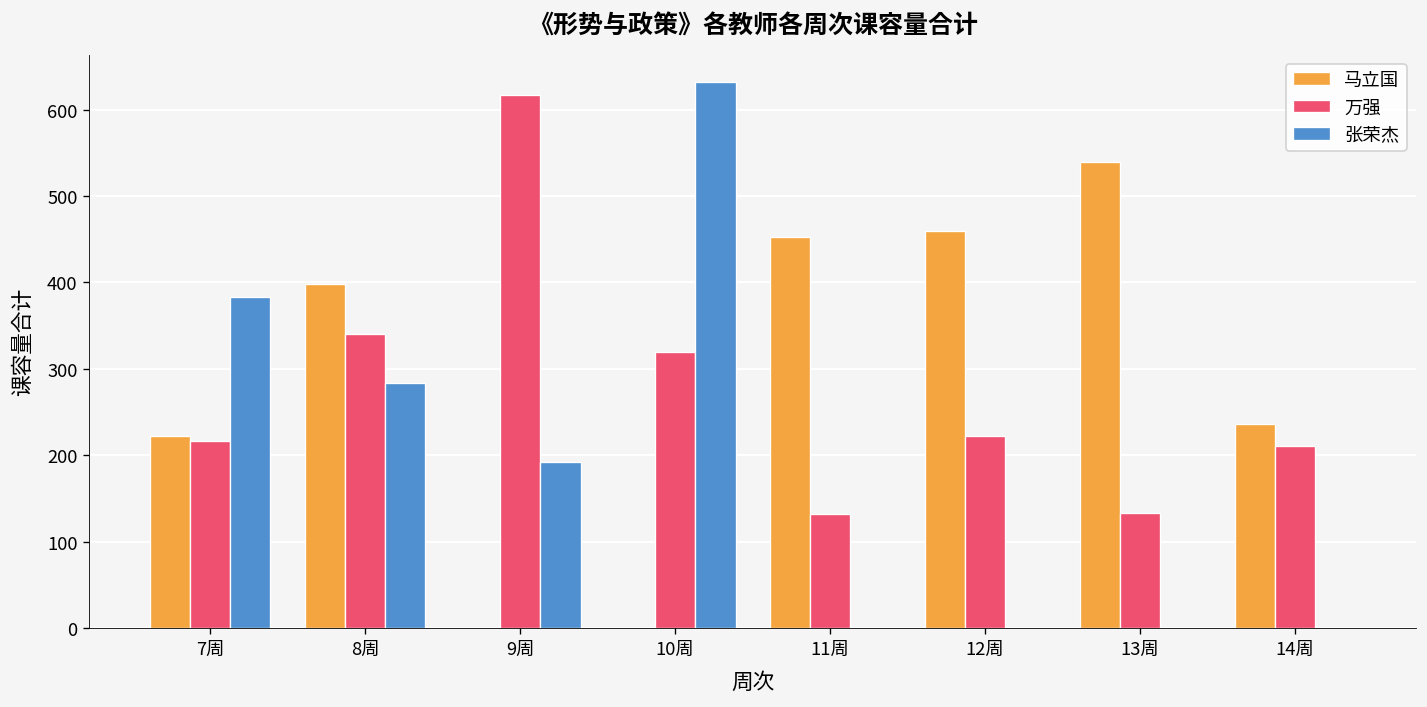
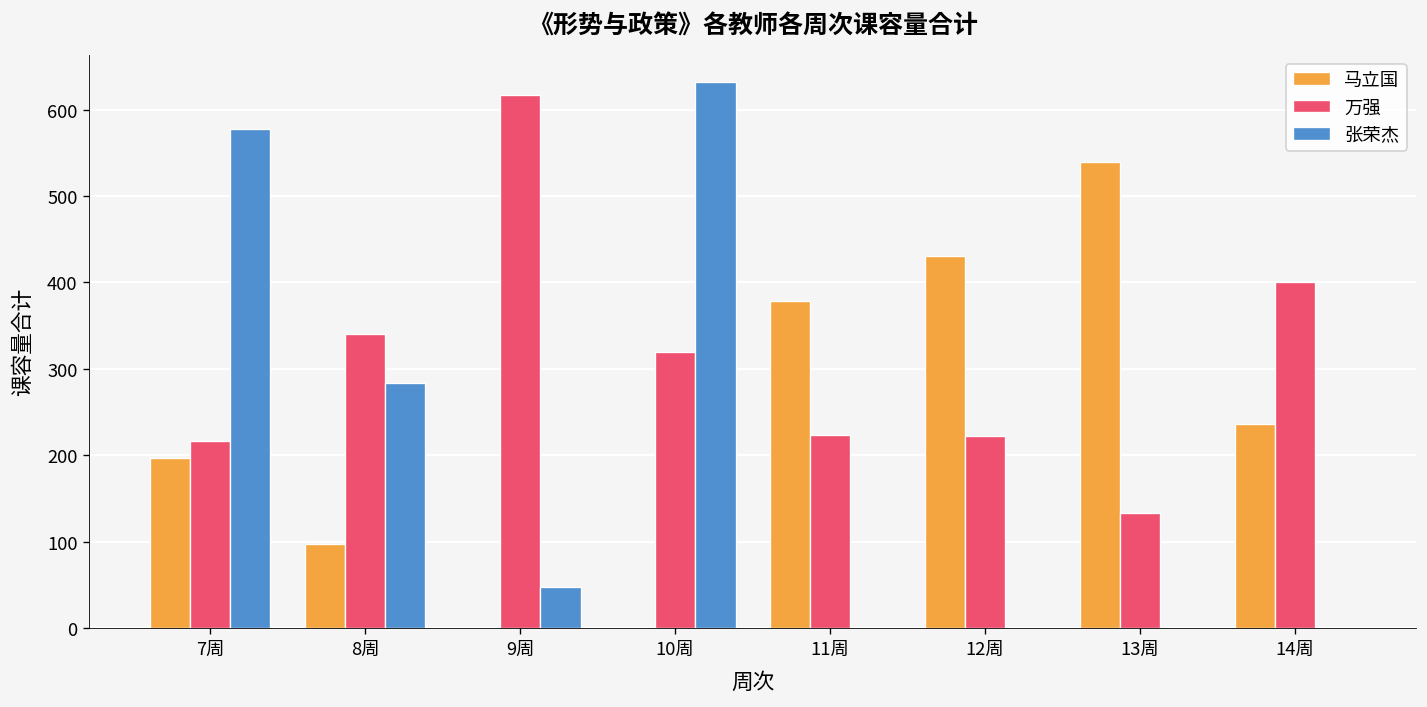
  {
    "马立国": {
-     "7周": 220,
-     "8周": 400,
+     "7周": 200,
+     "8周": 100,
      "9周": 0,
      "10周": 0,
-     "11周": 450,
-     "12周": 460,
+     "11周": 380,
+     "12周": 430,
      "13周": 540,
      "14周": 240
    },
    "万强": {
      "7周": 220,
      "8周": 340,
      "9周": 620,
      "10周": 320,
-     "11周": 130,
+     "11周": 220,
      "12周": 220,
      "13周": 130,
-     "14周": 210
+     "14周": 400
    },
    "张荣杰": {
-     "7周": 380,
+     "7周": 580,
      "8周": 280,
-     "9周": 190,
+     "9周": 50,
      "10周": 630,
      "11周": 0,
      "12周": 0,
      "13周": 0,
      "14周": 0
    }
  }
